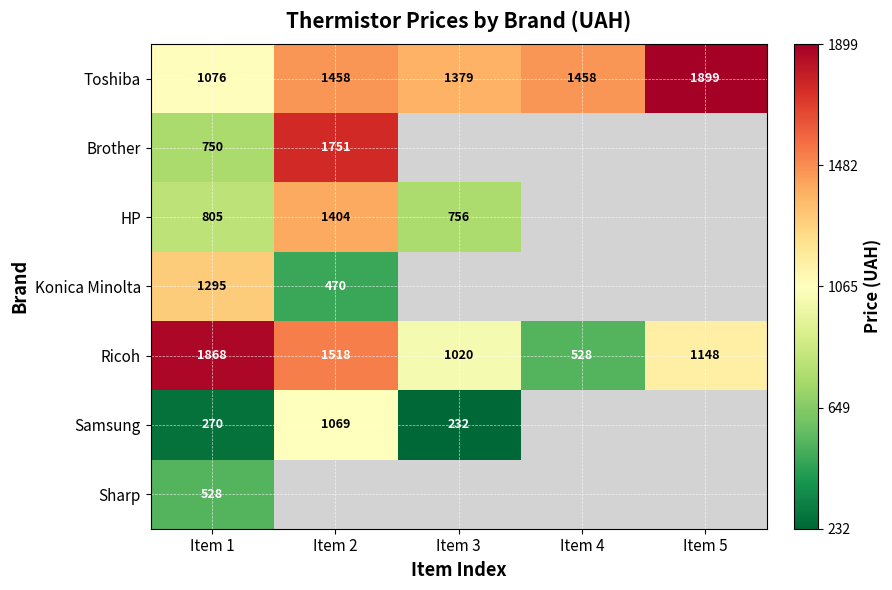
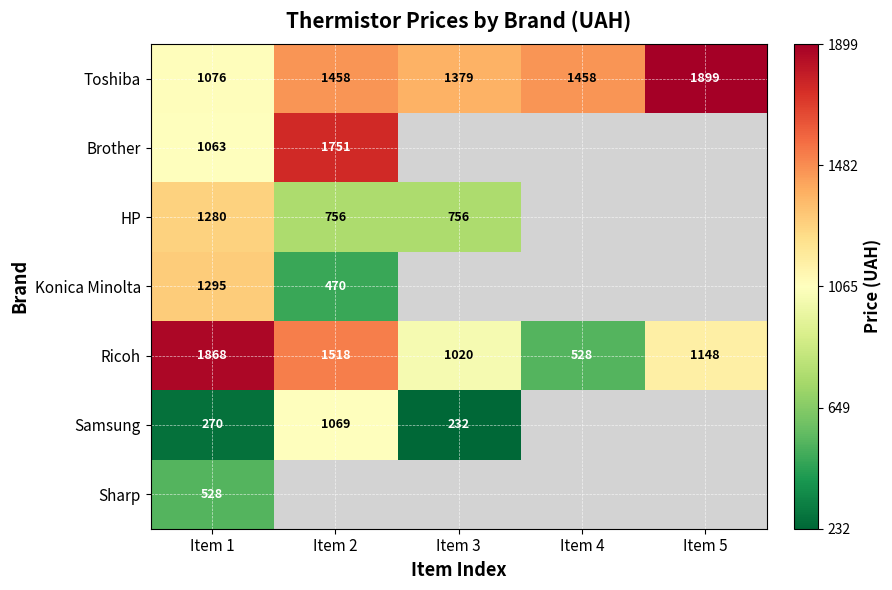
  {
    "Toshiba": {
      "Item 1": 1076,
      "Item 2": 1458,
      "Item 3": 1379,
      "Item 4": 1458,
      "Item 5": 1899
    },
    "Brother": {
-     "Item 1": 750,
+     "Item 1": 1063,
      "Item 2": 1751
    },
    "HP": {
-     "Item 1": 805,
-     "Item 2": 1404,
+     "Item 1": 1280,
+     "Item 2": 756,
      "Item 3": 756
    },
    "Konica Minolta": {
      "Item 1": 1295,
      "Item 2": 470
    },
    "Ricoh": {
      "Item 1": 1868,
      "Item 2": 1518,
      "Item 3": 1020,
      "Item 4": 528,
      "Item 5": 1148
    },
    "Samsung": {
      "Item 1": 270,
      "Item 2": 1069,
      "Item 3": 232
    },
    "Sharp": {
      "Item 1": 528
    }
  }
